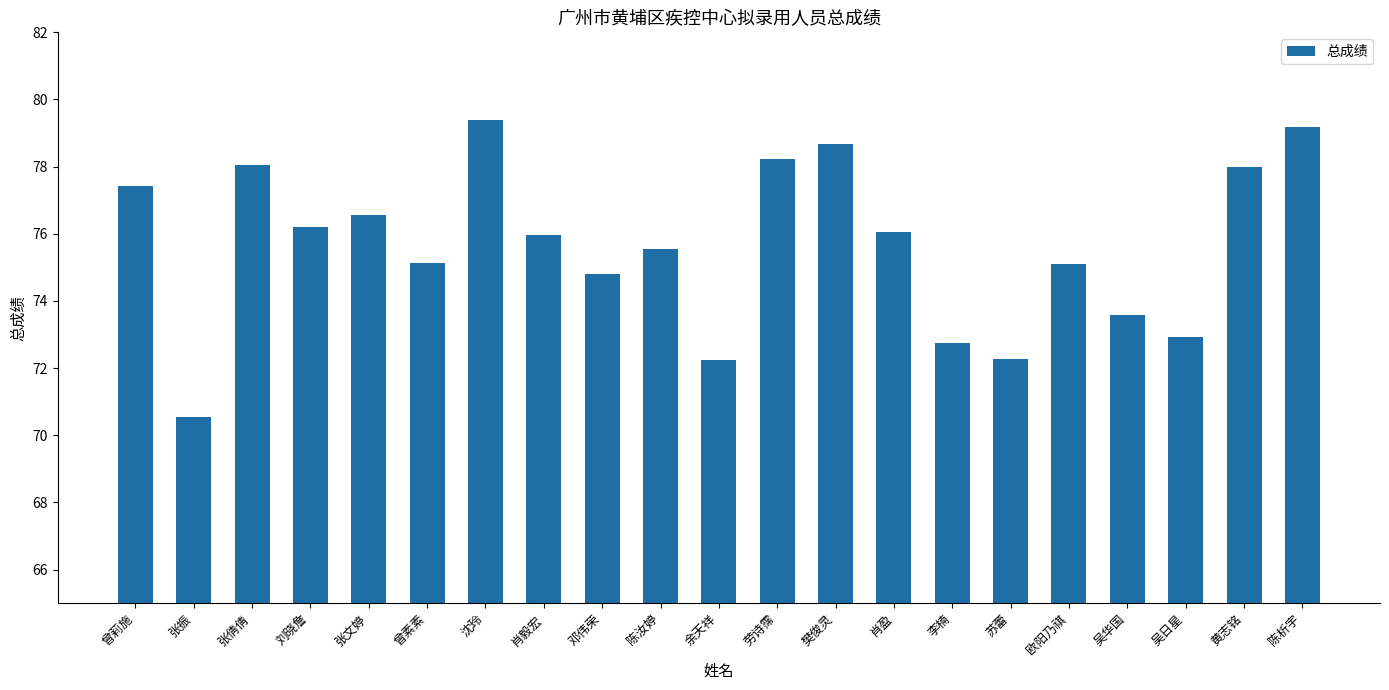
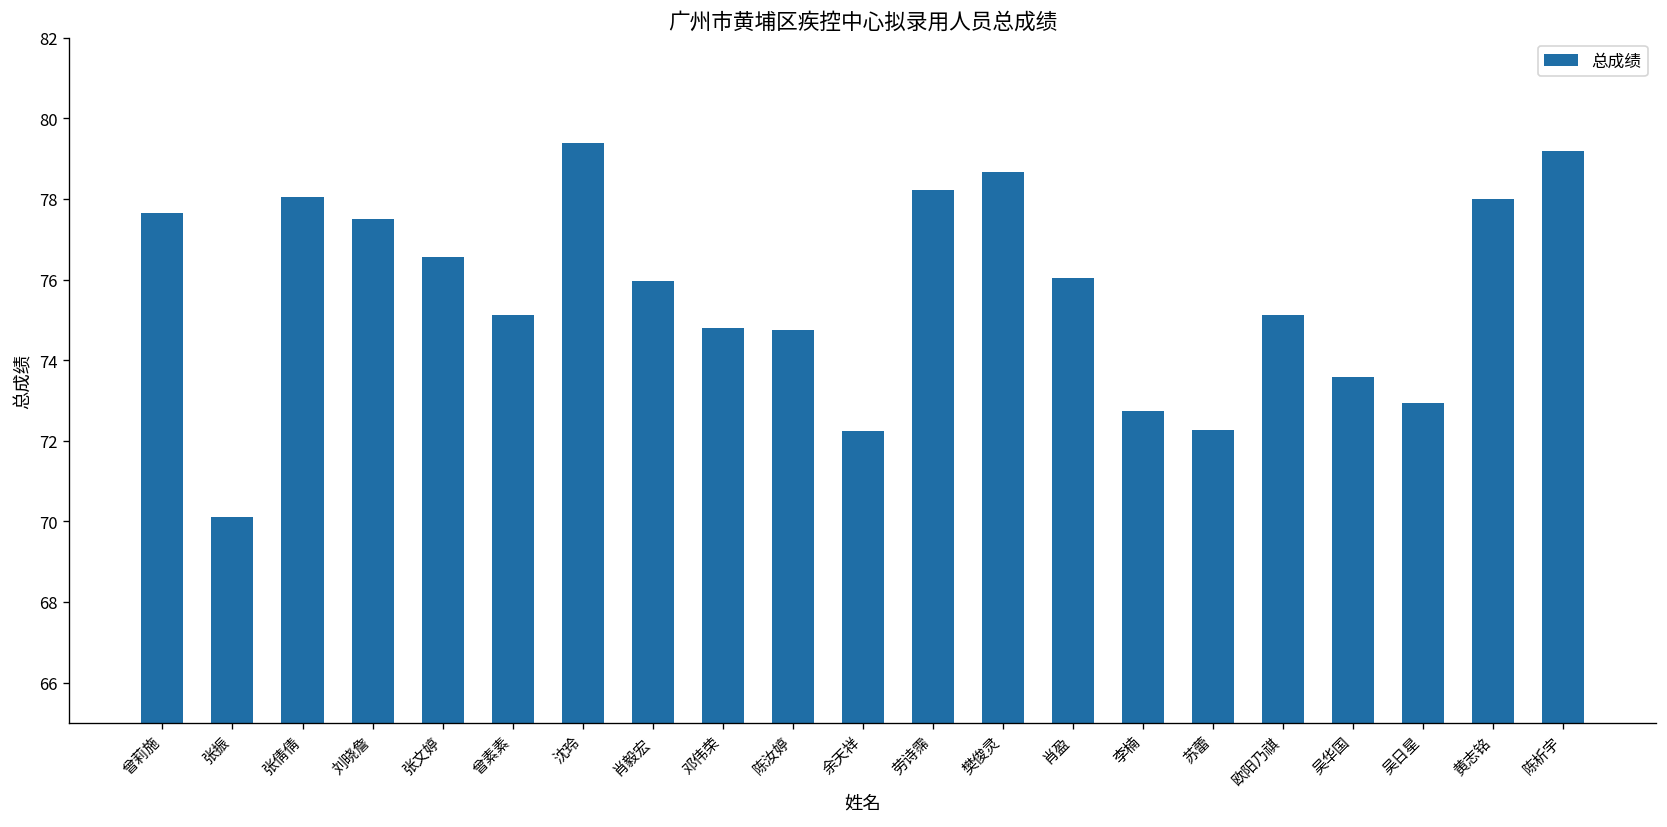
  {
-   "曾莉施": 77.4,
-   "张振": 70.6,
+   "曾莉施": 77.7,
+   "张振": 70.1,
    "张倩倩": 78.1,
-   "刘晓詹": 76.2,
+   "刘晓詹": 77.5,
    "张文婷": 76.6,
    "曾素素": 75.1,
    "沈玲": 79.4,
    "肖毅宏": 76.0,
    "邓伟荣": 74.8,
-   "陈汝婷": 75.6,
+   "陈汝婷": 74.7,
    "余天祥": 72.2,
    "劳诗霈": 78.2,
    "樊俊灵": 78.7,
    "肖盈": 76.0,
    "李楠": 72.8,
    "苏蕾": 72.3,
    "欧阳乃祺": 75.1,
    "吴华国": 73.6,
    "吴日星": 72.9,
    "黄志铭": 78.0,
    "陈析宇": 79.2
  }
